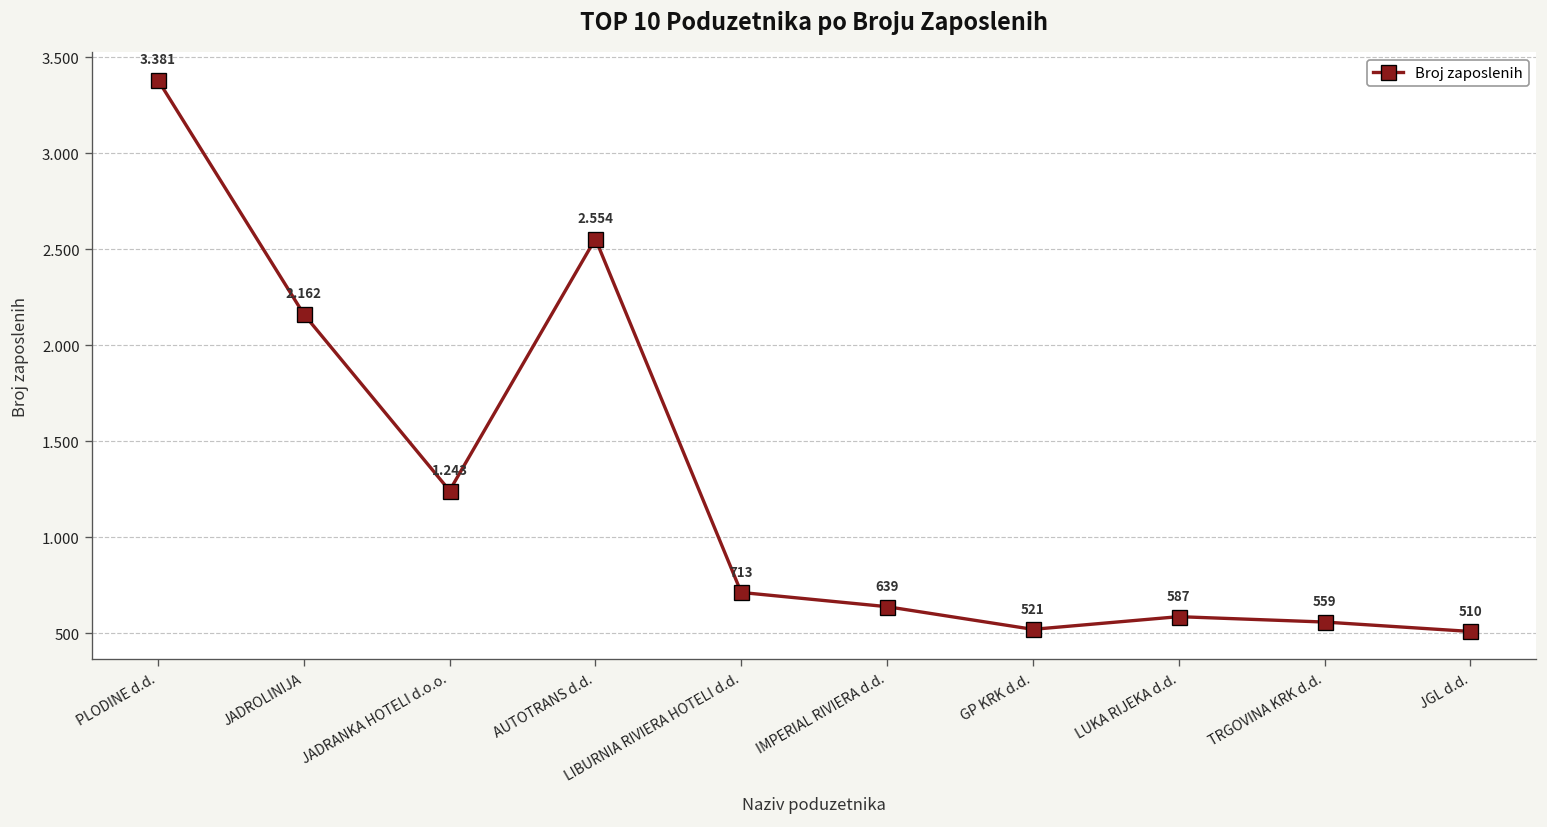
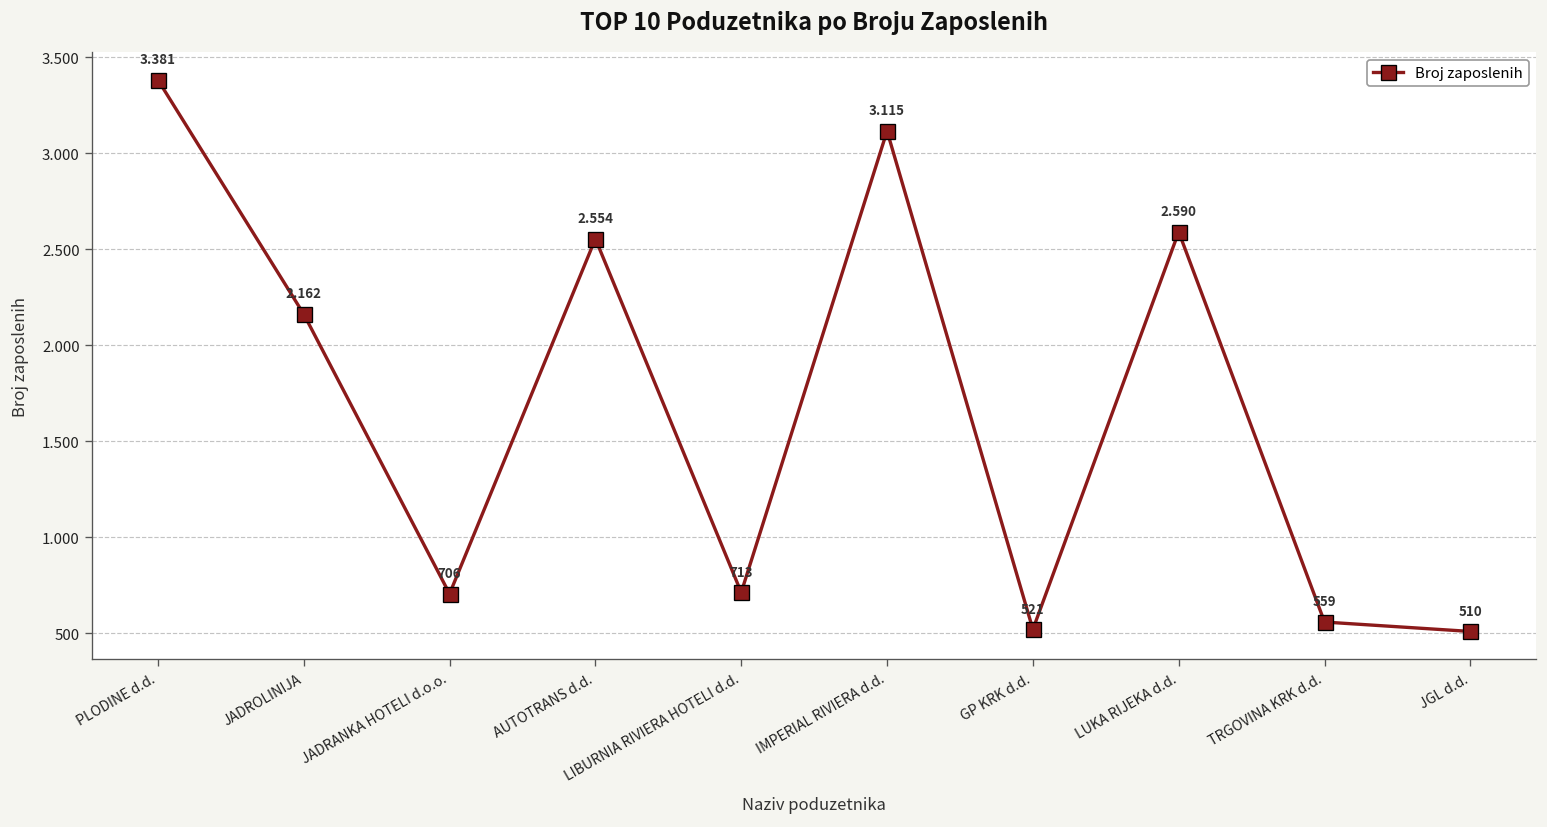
  {
-   "JADRANKA HOTELI d.o.o.": 1.243,
+   "JADRANKA HOTELI d.o.o.": 706,
    "LIBURNIA RIVIERA HOTELI d.d.": 713,
-   "IMPERIAL RIVIERA d.d.": 639,
+   "IMPERIAL RIVIERA d.d.": 3.115,
    "GP KRK d.d.": 521,
-   "LUKA RIJEKA d.d.": 587,
+   "LUKA RIJEKA d.d.": 2.590,
    "TRGOVINA KRK d.d.": 559,
    "JGL d.d.": 510
  }
